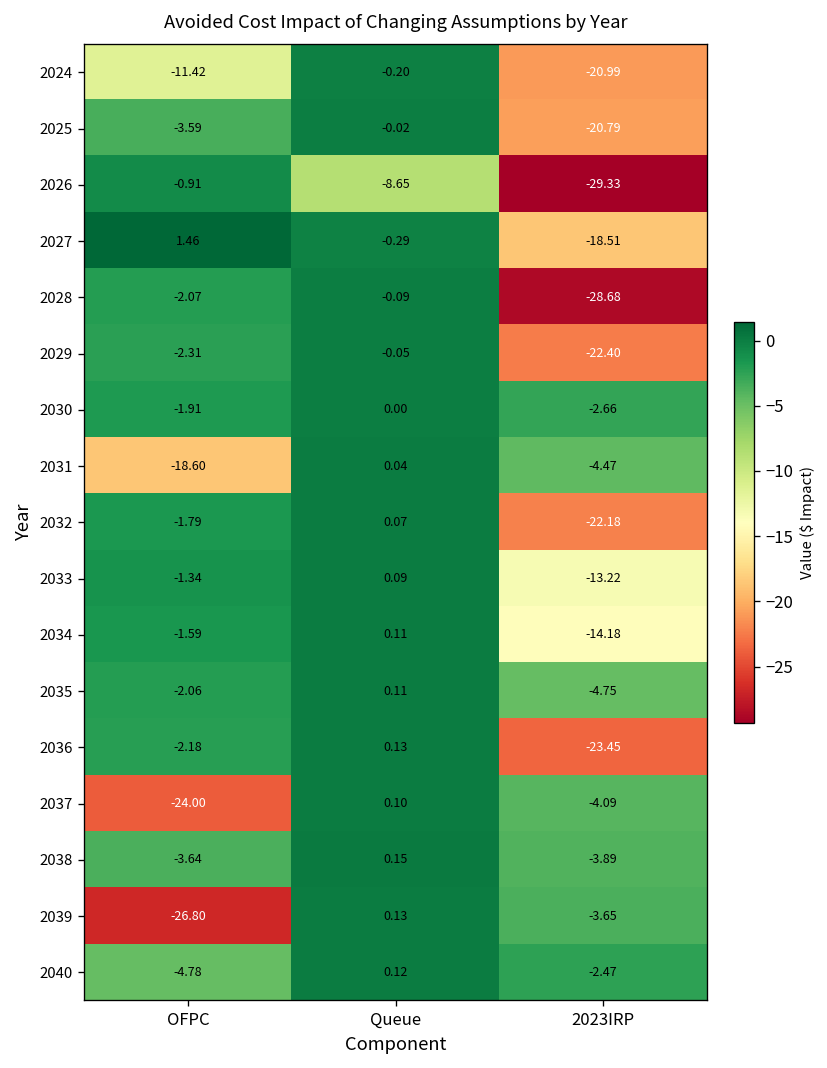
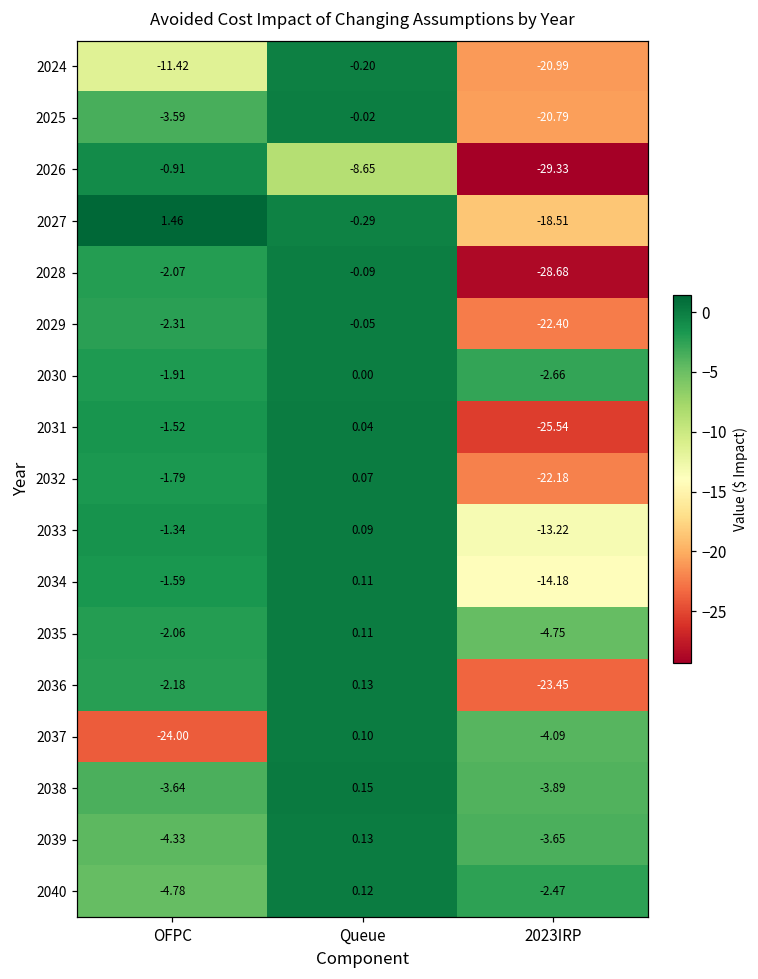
  {
    "2024": {
      "OFPC": -11.42,
      "Queue": -0.20,
      "2023IRP": -20.99
    },
    "2025": {
      "OFPC": -3.59,
      "Queue": -0.02,
      "2023IRP": -20.79
    },
    "2026": {
      "OFPC": -0.91,
      "Queue": -8.65,
      "2023IRP": -29.33
    },
    "2027": {
      "OFPC": 1.46,
      "Queue": -0.29,
      "2023IRP": -18.51
    },
    "2028": {
      "OFPC": -2.07,
      "Queue": -0.09,
      "2023IRP": -28.68
    },
    "2029": {
      "OFPC": -2.31,
      "Queue": -0.05,
      "2023IRP": -22.40
    },
    "2030": {
      "OFPC": -1.91,
      "Queue": 0.00,
      "2023IRP": -2.66
    },
    "2031": {
-     "OFPC": -18.60,
+     "OFPC": -1.52,
      "Queue": 0.04,
-     "2023IRP": -4.47
+     "2023IRP": -25.54
    },
    "2032": {
      "OFPC": -1.79,
      "Queue": 0.07,
      "2023IRP": -22.18
    },
    "2033": {
      "OFPC": -1.34,
      "Queue": 0.09,
      "2023IRP": -13.22
    },
    "2034": {
      "OFPC": -1.59,
      "Queue": 0.11,
      "2023IRP": -14.18
    },
    "2035": {
      "OFPC": -2.06,
      "Queue": 0.11,
      "2023IRP": -4.75
    },
    "2036": {
      "OFPC": -2.18,
      "Queue": 0.13,
      "2023IRP": -23.45
    },
    "2037": {
      "OFPC": -24.00,
      "Queue": 0.10,
      "2023IRP": -4.09
    },
    "2038": {
      "OFPC": -3.64,
      "Queue": 0.15,
      "2023IRP": -3.89
    },
    "2039": {
-     "OFPC": -26.80,
+     "OFPC": -4.33,
      "Queue": 0.13,
      "2023IRP": -3.65
    },
    "2040": {
      "OFPC": -4.78,
      "Queue": 0.12,
      "2023IRP": -2.47
    }
  }
